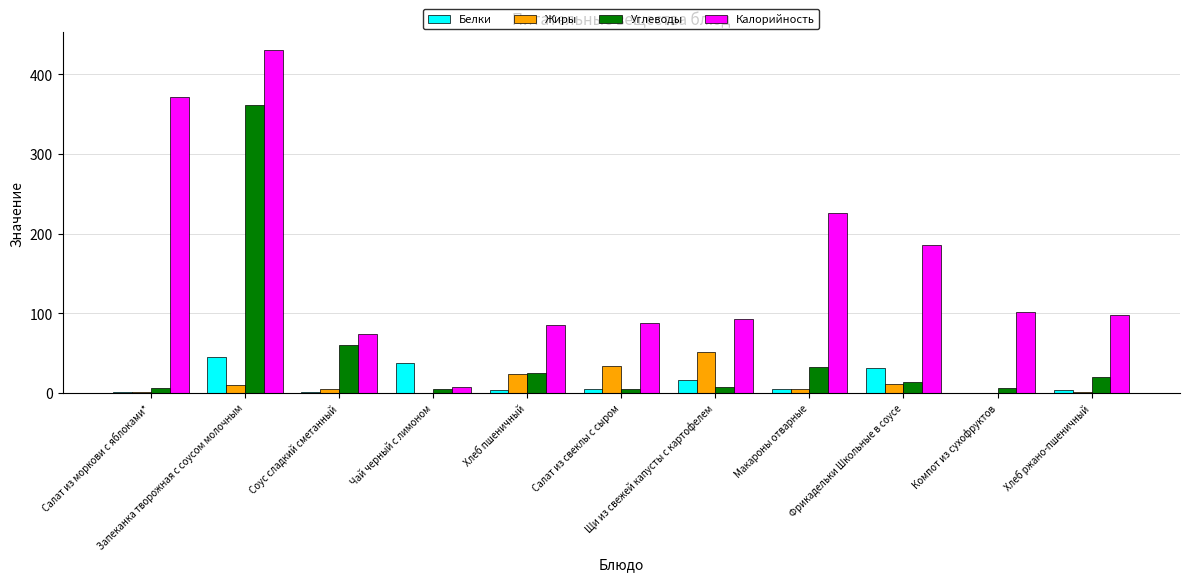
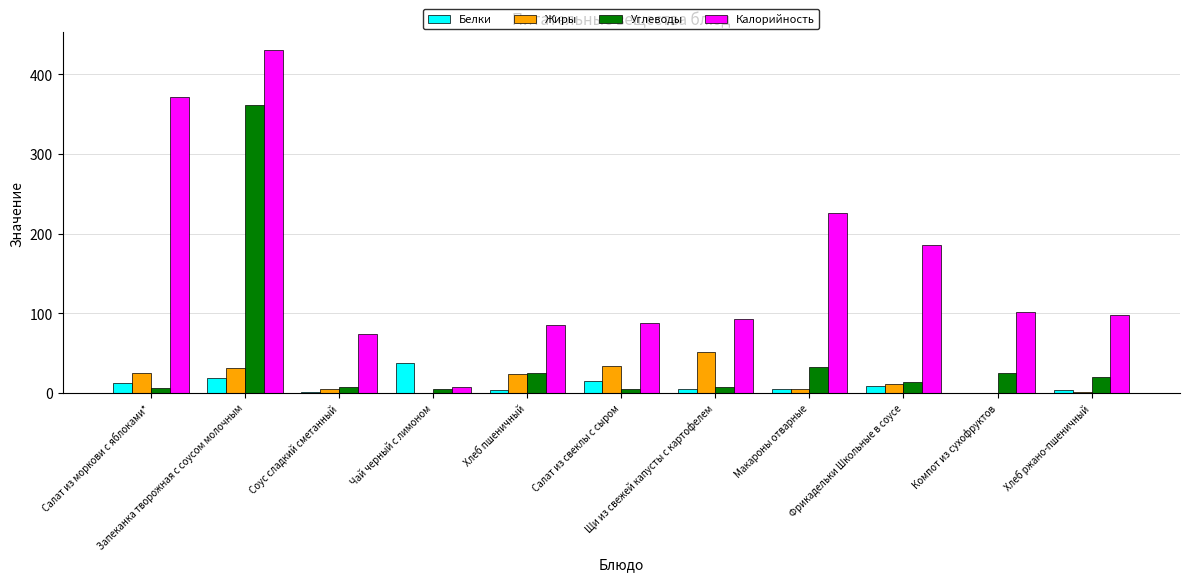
  {
    "Белки": {
-     "Салат из моркови с яблоками*": 0,
-     "Запеканка творожная с соусом молочным": 50,
+     "Салат из моркови с яблоками*": 10,
+     "Запеканка творожная с соусом молочным": 20,
      "Чай черный с лимоном": 40,
      "Хлеб пшеничный": 0,
-     "Салат из свеклы с сыром": 0,
-     "Щи из свежей капусты с картофелем": 20,
+     "Салат из свеклы с сыром": 20,
+     "Щи из свежей капусты с картофелем": 0,
      "Макароны отварные": 10,
-     "Фрикадельки Школьные в соусе": 30,
+     "Фрикадельки Школьные в соусе": 10,
      "Хлеб ржано-пшеничный": 0
    },
    "Жиры": {
-     "Салат из моркови с яблоками*": 0,
-     "Запеканка творожная с соусом молочным": 10,
+     "Салат из моркови с яблоками*": 30,
+     "Запеканка творожная с соусом молочным": 30,
      "Соус сладкий сметанный": 0,
      "Хлеб пшеничный": 20,
      "Салат из свеклы с сыром": 30,
      "Щи из свежей капусты с картофелем": 50,
      "Макароны отварные": 0,
      "Фрикадельки Школьные в соусе": 10,
      "Компот из сухофруктов": 0
    },
    "Углеводы": {
      "Салат из моркови с яблоками*": 10,
      "Запеканка творожная с соусом молочным": 360,
-     "Соус сладкий сметанный": 60,
+     "Соус сладкий сметанный": 10,
      "Чай черный с лимоном": 10,
      "Хлеб пшеничный": 20,
      "Салат из свеклы с сыром": 0,
      "Щи из свежей капусты с картофелем": 10,
      "Макароны отварные": 30,
      "Фрикадельки Школьные в соусе": 10,
-     "Компот из сухофруктов": 10,
+     "Компот из сухофруктов": 30,
      "Хлеб ржано-пшеничный": 20
    },
    "Калорийность": {
      "Салат из моркови с яблоками*": 370,
      "Запеканка творожная с соусом молочным": 430,
      "Соус сладкий сметанный": 70,
      "Чай черный с лимоном": 10,
      "Хлеб пшеничный": 80,
      "Салат из свеклы с сыром": 90,
      "Щи из свежей капусты с картофелем": 90,
      "Макароны отварные": 230,
      "Фрикадельки Школьные в соусе": 190,
      "Компот из сухофруктов": 100,
      "Хлеб ржано-пшеничный": 100
    }
  }
